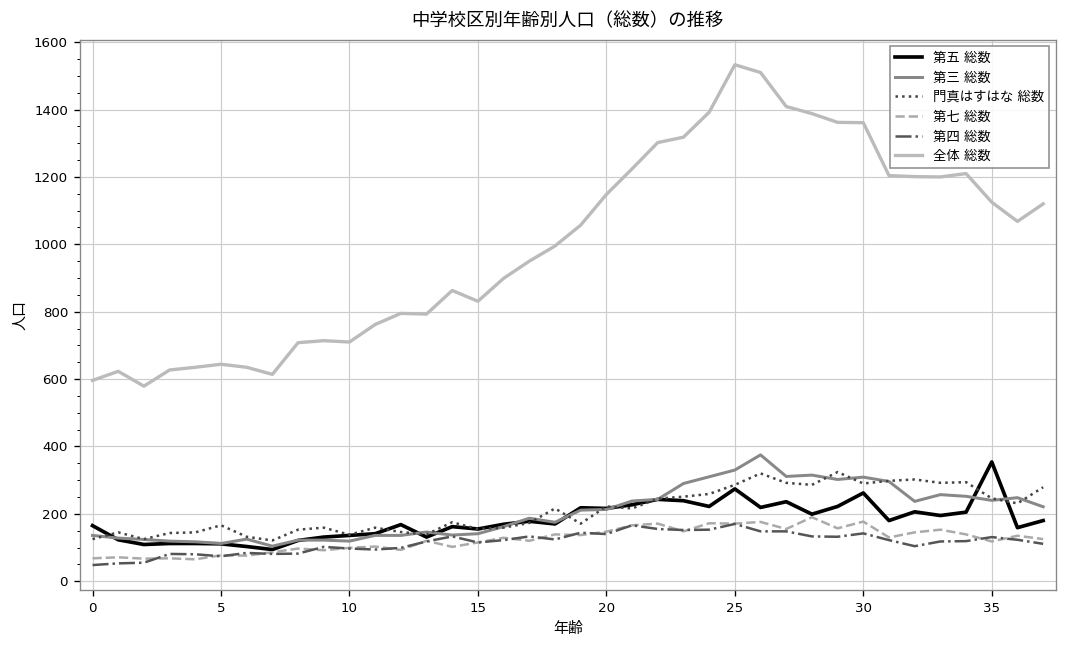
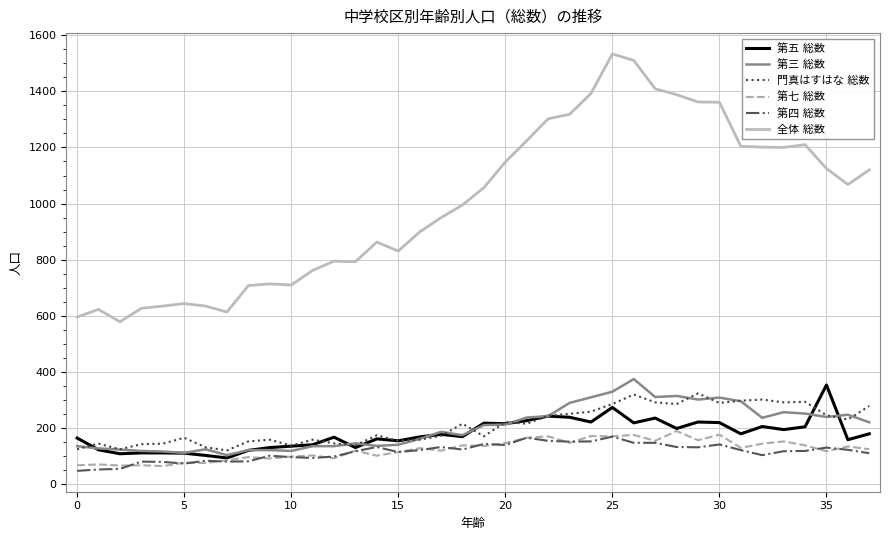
  {
    "第五 総数": {
      "0": 170,
      "25": 270,
-     "30": 260,
+     "30": 220,
      "35": 350
    }
  }
